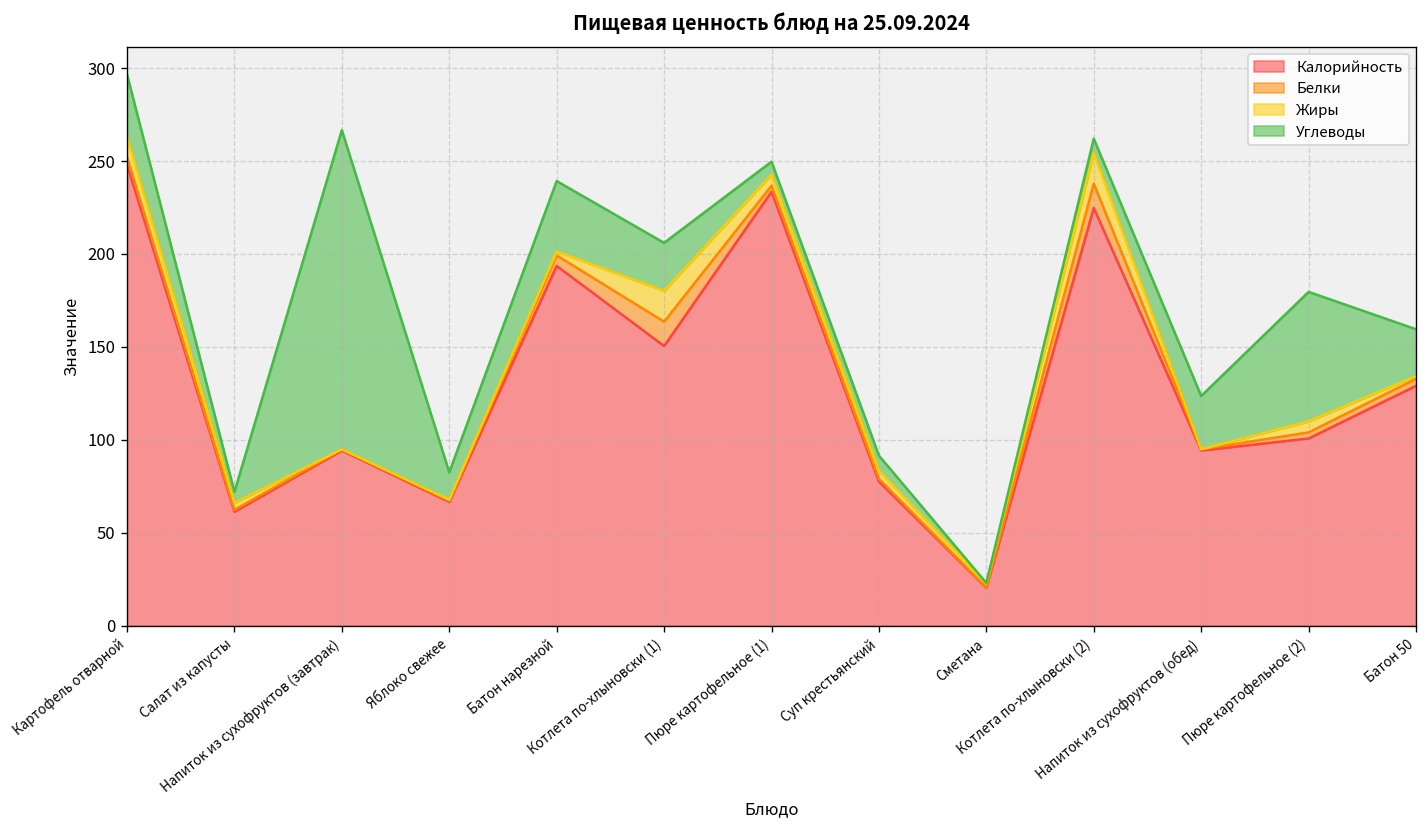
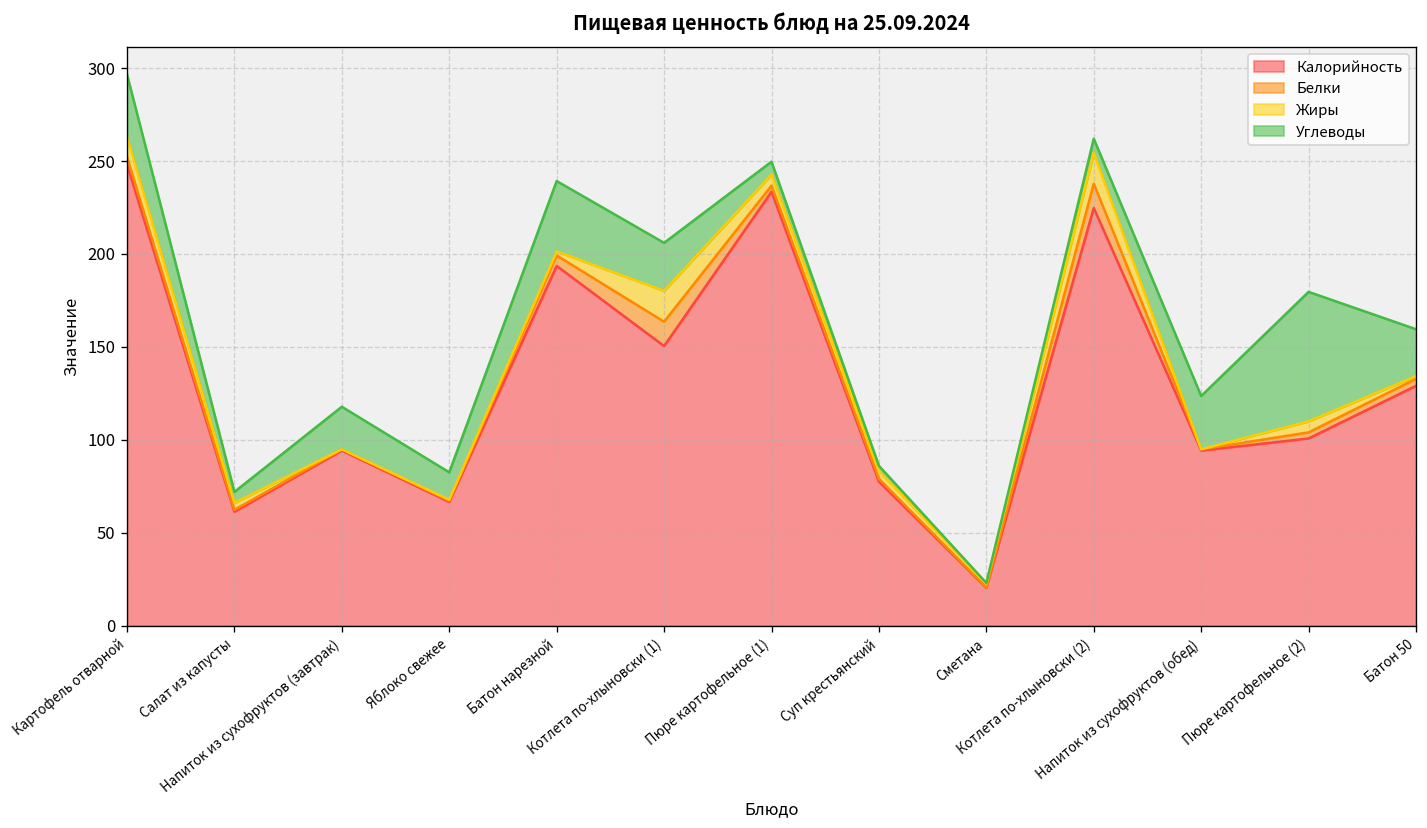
  {
    "Калорийность": {
      "Картофель отварной": 248,
      "Батон нарезной": 194,
      "Котлета по-хлыновски (1)": 150,
      "Пюре картофельное (1)": 233,
      "Котлета по-хлыновски (2)": 225,
      "Пюре картофельное (2)": 101,
      "Батон 50": 129
    },
    "Углеводы": {
      "Картофель отварной": 34,
      "Салат из капусты": 6,
-     "Напиток из сухофруктов (завтрак)": 172,
+     "Напиток из сухофруктов (завтрак)": 23,
      "Яблоко свежее": 15,
      "Батон нарезной": 38,
      "Котлета по-хлыновски (1)": 26,
      "Пюре картофельное (1)": 7,
-     "Суп крестьянский": 8,
+     "Суп крестьянский": 3,
      "Котлета по-хлыновски (2)": 8,
      "Напиток из сухофруктов (обед)": 29,
      "Пюре картофельное (2)": 70,
      "Батон 50": 25
    }
  }
